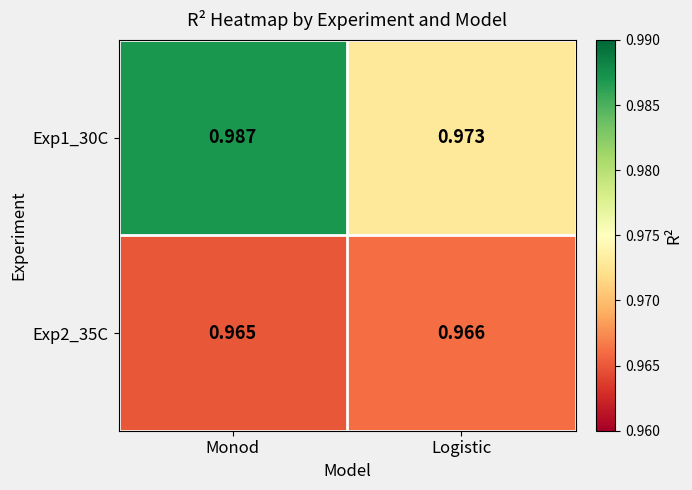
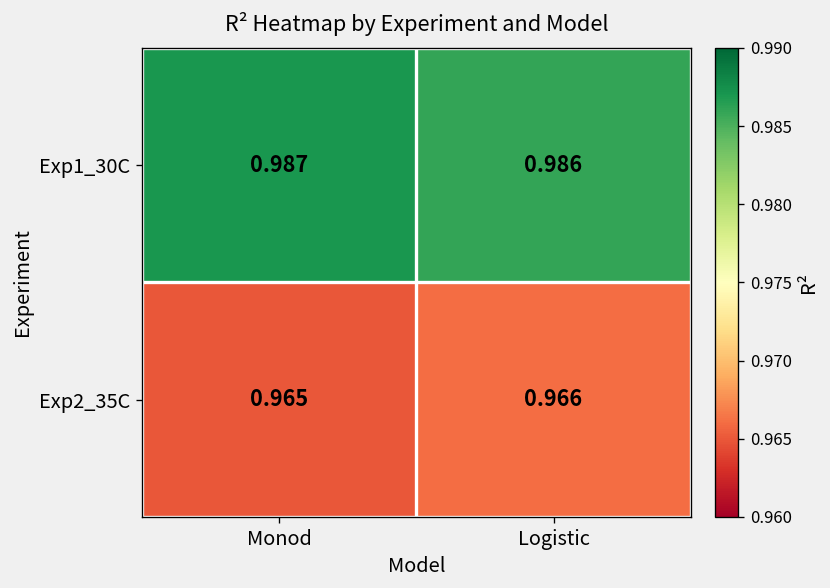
  {
    "Exp1_30C": {
      "Monod": 0.987,
-     "Logistic": 0.973
+     "Logistic": 0.986
    },
    "Exp2_35C": {
      "Monod": 0.965,
      "Logistic": 0.966
    }
  }
